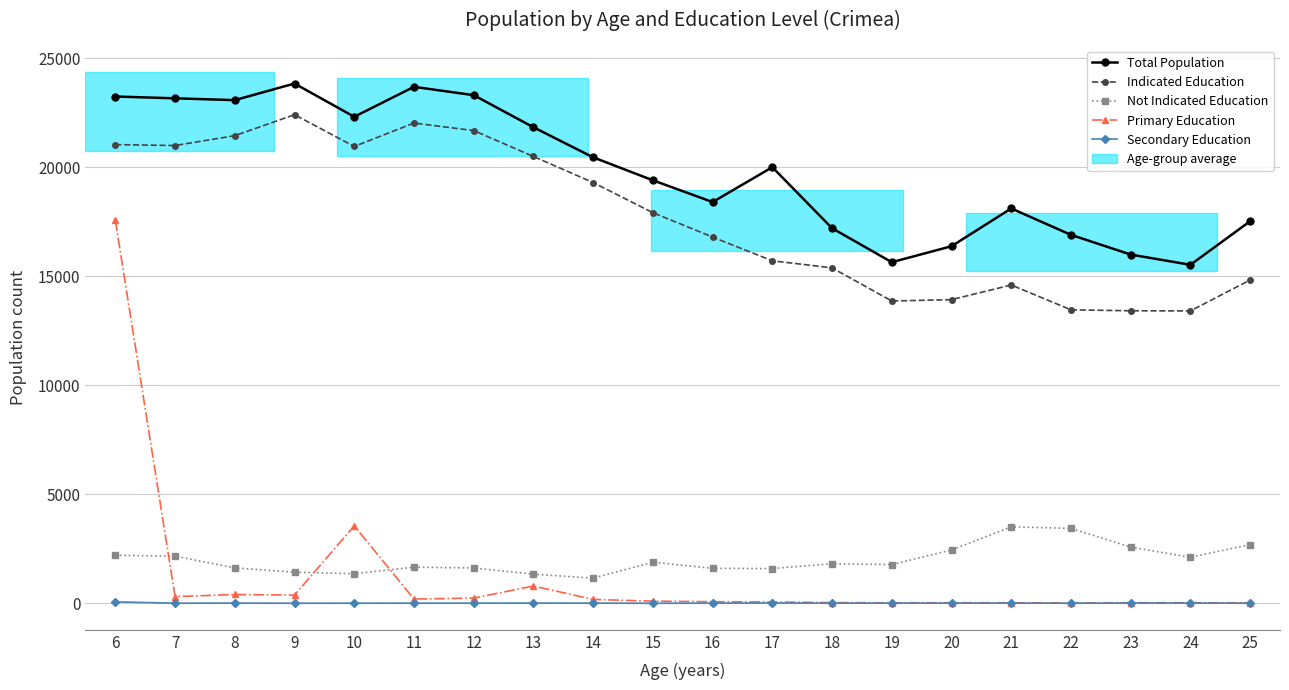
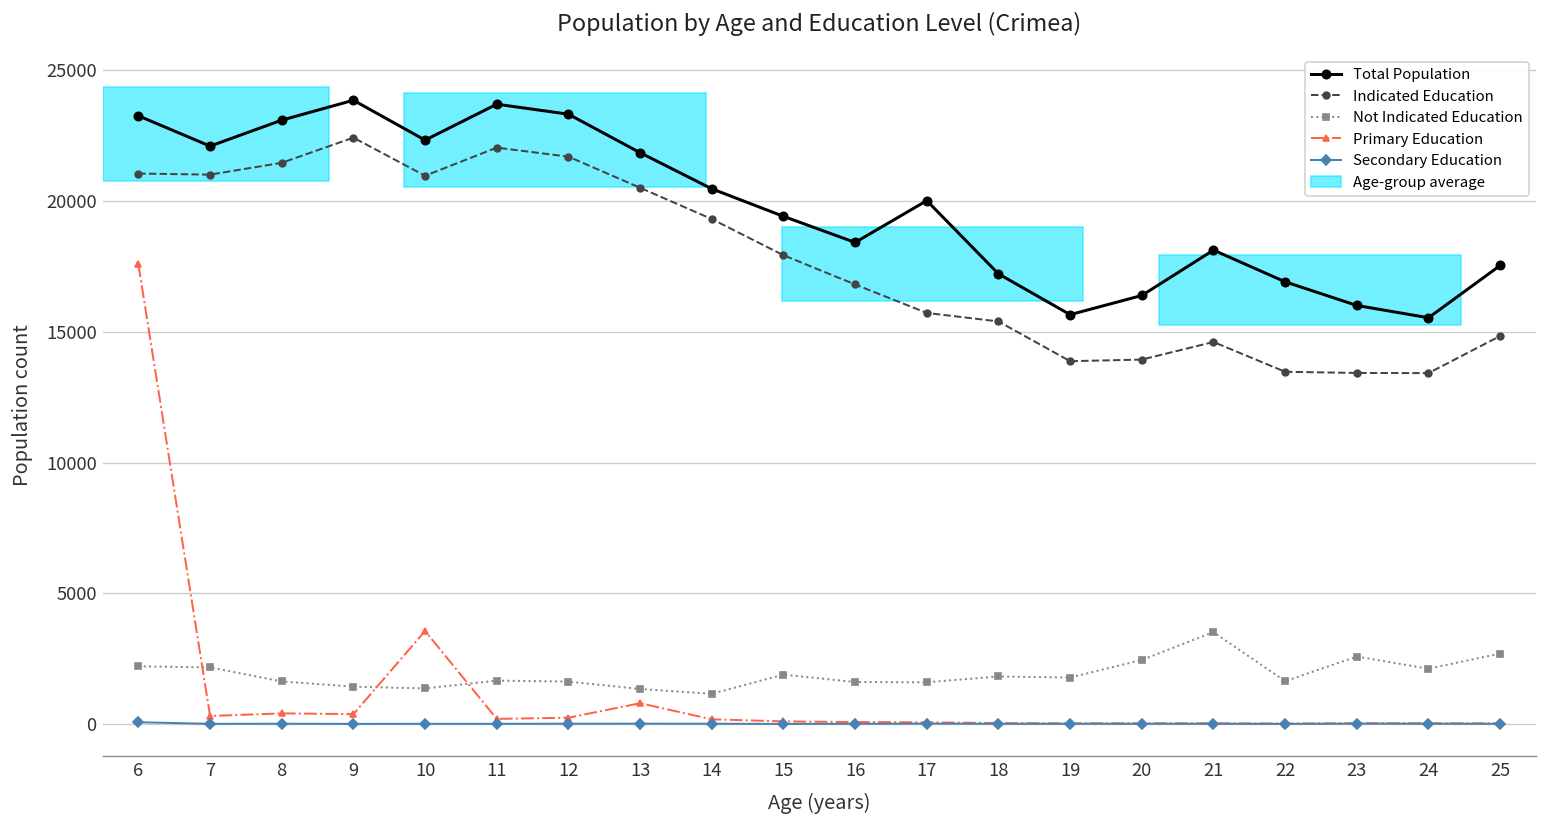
  {
    "Total Population": {
      "6": 23300,
-     "7": 23200,
+     "7": 22100,
      "8": 23100,
      "9": 23900,
      "10": 22300,
      "11": 23700,
      "12": 23300,
      "13": 21800,
      "14": 20500,
      "15": 19400,
      "16": 18400,
      "17": 20000,
      "18": 17200,
      "19": 15700,
      "20": 16400,
      "21": 18100,
      "22": 16900,
      "23": 16000,
      "24": 15500,
      "25": 17500
    },
    "Indicated Education": {
      "6": 21000,
      "7": 21000,
      "8": 21500,
      "9": 22400,
      "10": 21000,
      "11": 22000,
      "12": 21700,
      "13": 20500,
      "14": 19300,
      "15": 17900,
      "16": 16800,
      "17": 15700,
      "18": 15400,
      "19": 13900,
      "20": 13900,
      "21": 14600,
      "22": 13500,
      "23": 13400,
      "24": 13400,
      "25": 14800
    },
    "Not Indicated Education": {
      "6": 2200,
      "7": 2200,
      "8": 1600,
      "9": 1400,
      "10": 1400,
      "11": 1700,
      "12": 1600,
      "13": 1300,
      "14": 1200,
      "15": 1900,
      "16": 1600,
      "17": 1600,
      "18": 1800,
      "19": 1800,
      "20": 2500,
      "21": 3500,
-     "22": 3400,
+     "22": 1600,
      "23": 2600,
      "24": 2100,
      "25": 2700
    },
    "Primary Education": {
      "6": 17600,
      "7": 300,
      "8": 400,
      "9": 400,
      "10": 3600,
      "11": 200,
      "12": 200,
      "13": 800,
      "14": 200
    },
    "Secondary Education": {
      "6": 100,
      "7": 0,
      "8": 0,
      "9": 0,
      "10": 0,
      "11": 0,
      "12": 0,
      "13": 0,
      "14": 0
    }
  }
